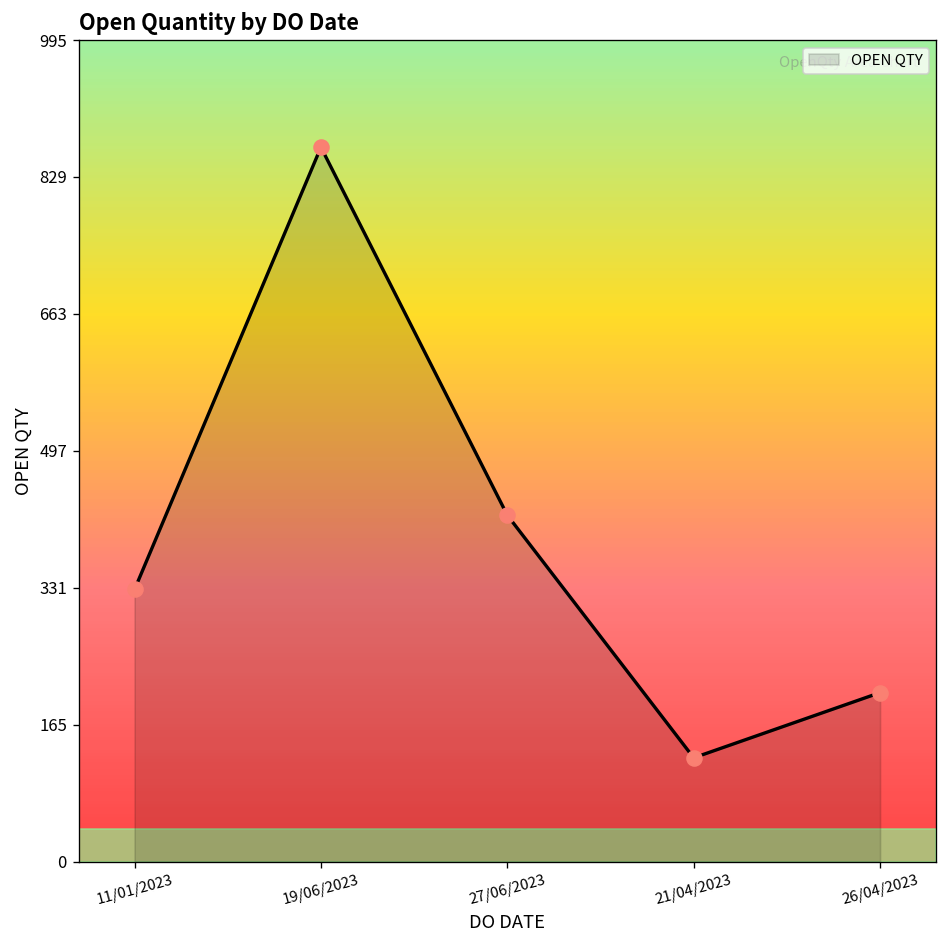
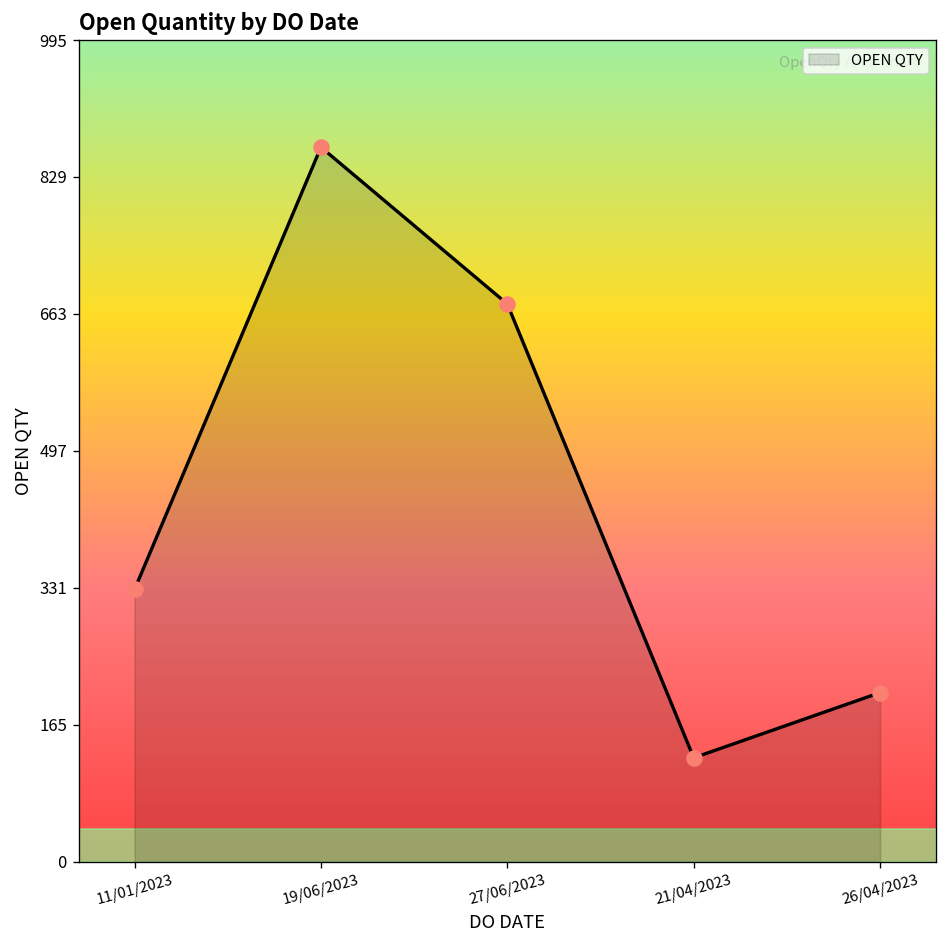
  {
    "11/01/2023": 330,
    "19/06/2023": 870,
-   "27/06/2023": 420,
+   "27/06/2023": 680,
    "21/04/2023": 130,
    "26/04/2023": 210
  }
